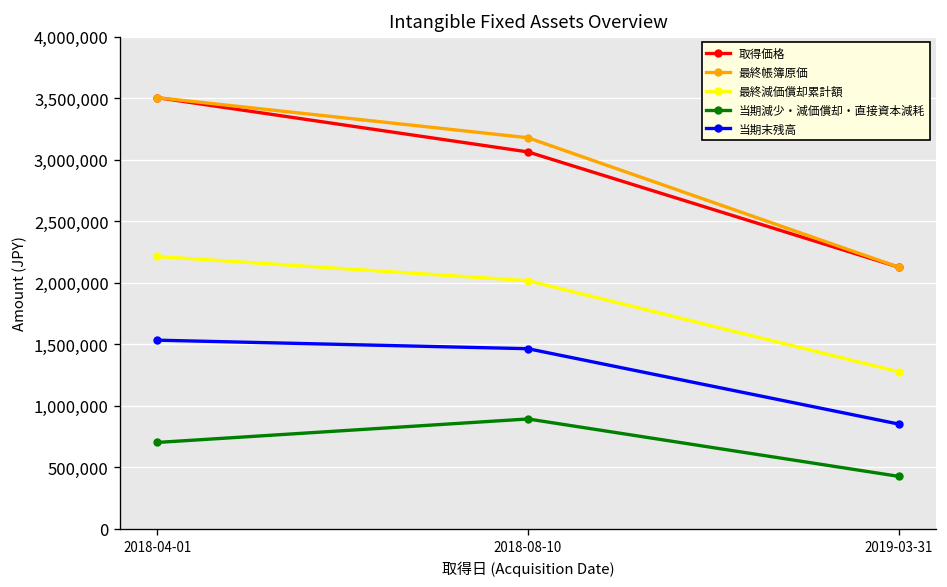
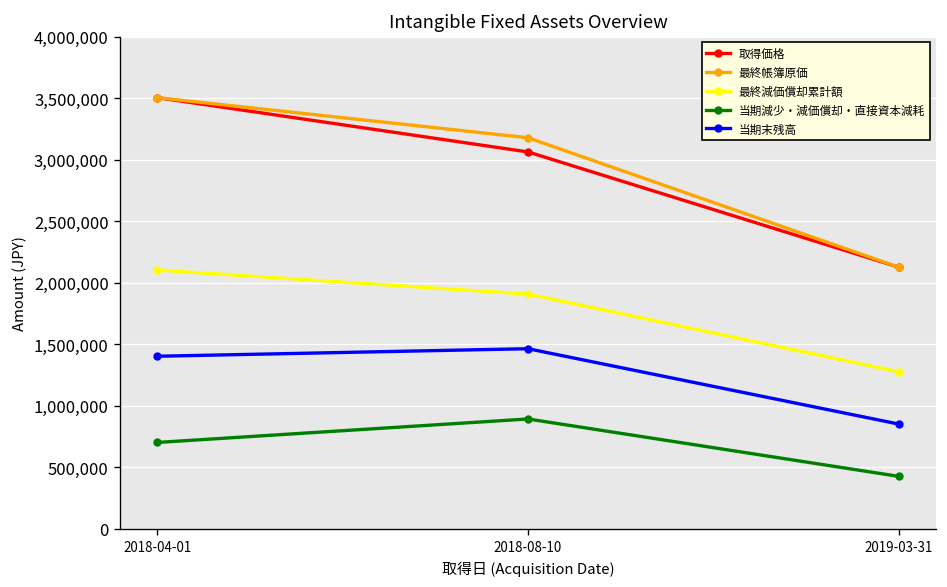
  {
    "取得価格": {
      "2018-08-10": "3,060,000"
    },
    "最終帳簿原価": {
      "2018-08-10": "3,180,000"
    },
    "最終減価償却累計額": {
-     "2018-04-01": "2,210,000",
-     "2018-08-10": "2,020,000",
+     "2018-04-01": "2,100,000",
+     "2018-08-10": "1,910,000",
      "2019-03-31": "1,280,000"
    },
    "当期減少・減価償却・直接資本減耗": {
      "2018-04-01": "700,000",
      "2018-08-10": "890,000",
      "2019-03-31": "430,000"
    },
    "当期末残高": {
-     "2018-04-01": "1,530,000",
+     "2018-04-01": "1,400,000",
      "2018-08-10": "1,460,000",
      "2019-03-31": "850,000"
    }
  }
